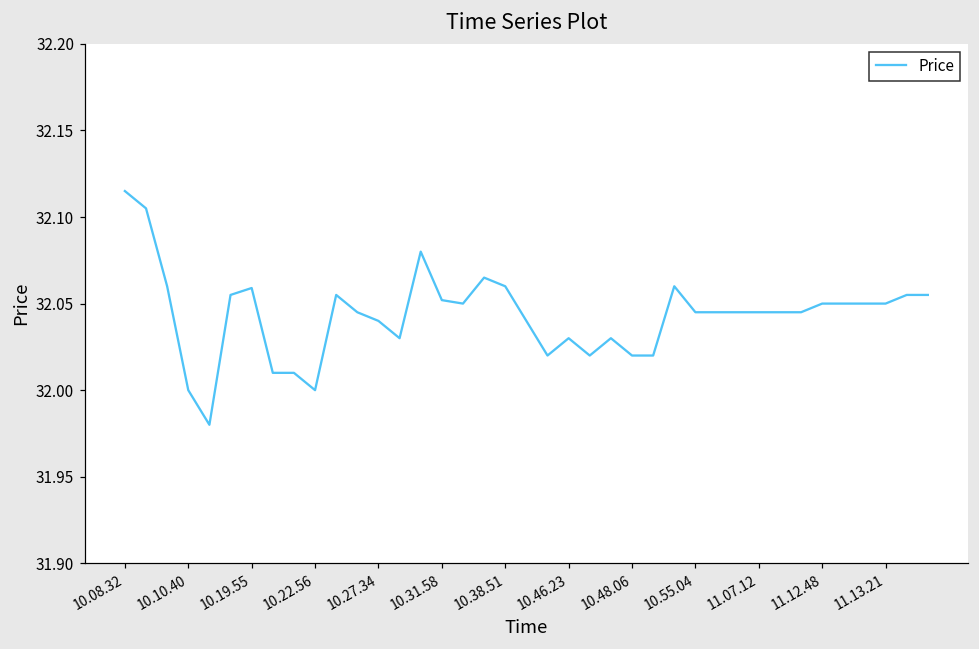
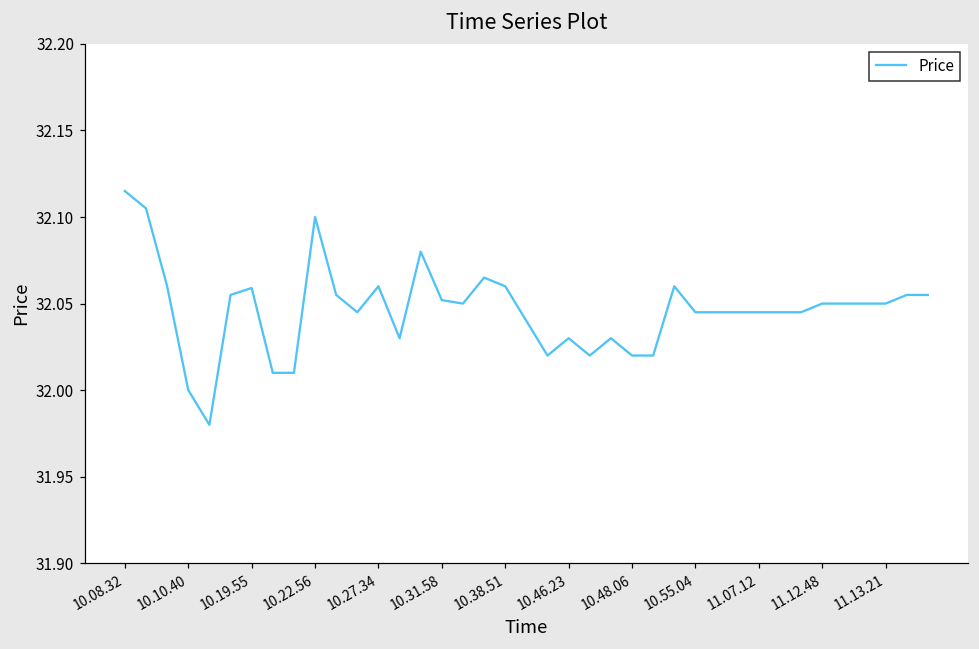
  {
    "10.10.40": 32.00,
    "10.19.55": 32.06,
-   "10.22.56": 32.0,
-   "10.27.34": 32.04,
+   "10.22.56": 32.1,
+   "10.27.34": 32.06,
    "10.31.58": 32.052,
    "10.38.51": 32.06,
    "10.55.04": 32.045
  }
